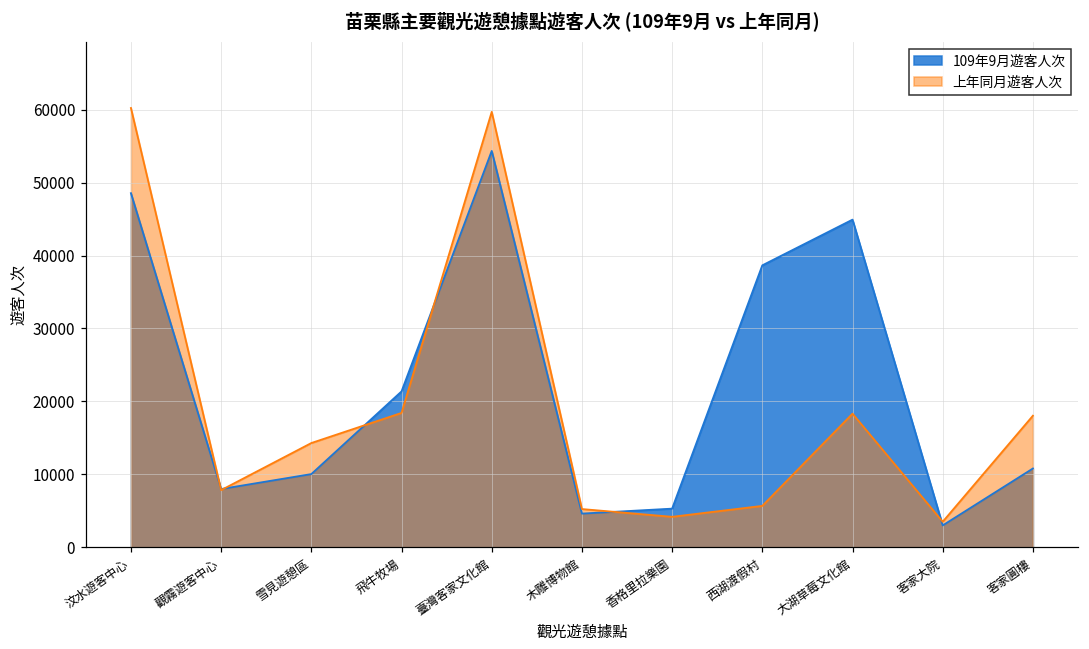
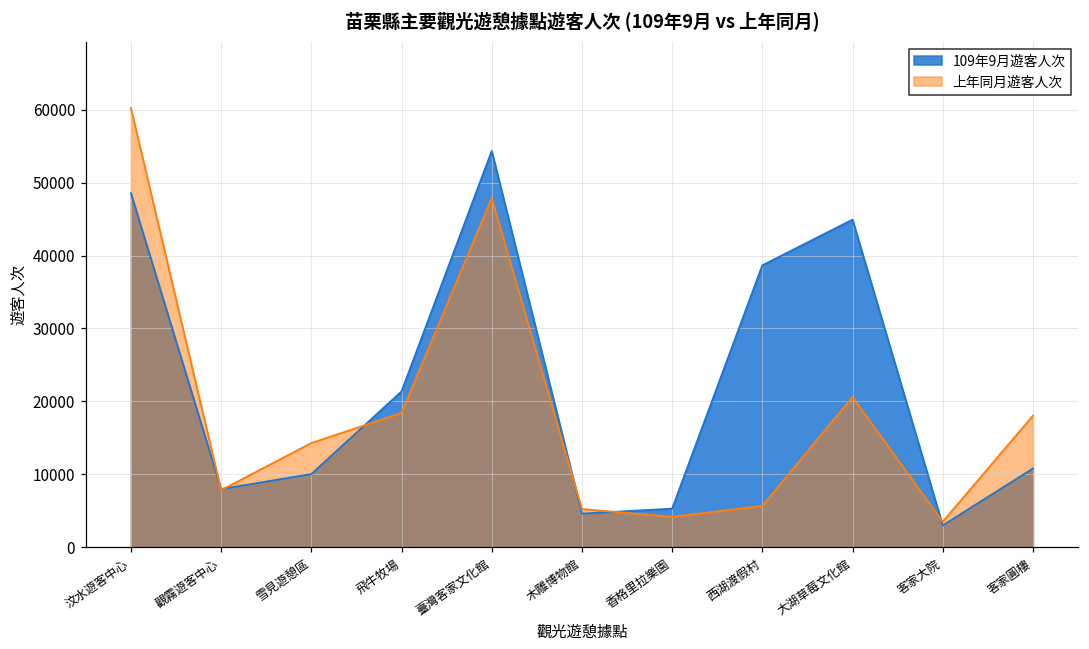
  {
    "109年9月遊客人次": {
      "汶水遊客中心": 49000,
      "雪見遊憩區": 10000,
      "飛牛牧場": 21000,
      "臺灣客家文化館": 54000,
      "木雕博物館": 5000,
      "香格里拉樂園": 5000,
      "西湖渡假村": 39000,
      "大湖草莓文化館": 45000,
      "客家大院": 3000,
      "客家圓樓": 11000
    },
    "上年同月遊客人次": {
      "汶水遊客中心": 60000,
      "雪見遊憩區": 14000,
      "飛牛牧場": 18000,
-     "臺灣客家文化館": 60000,
+     "臺灣客家文化館": 48000,
      "木雕博物館": 5000,
      "香格里拉樂園": 4000,
      "西湖渡假村": 6000,
-     "大湖草莓文化館": 18000,
+     "大湖草莓文化館": 21000,
      "客家大院": 4000,
      "客家圓樓": 18000
    }
  }
